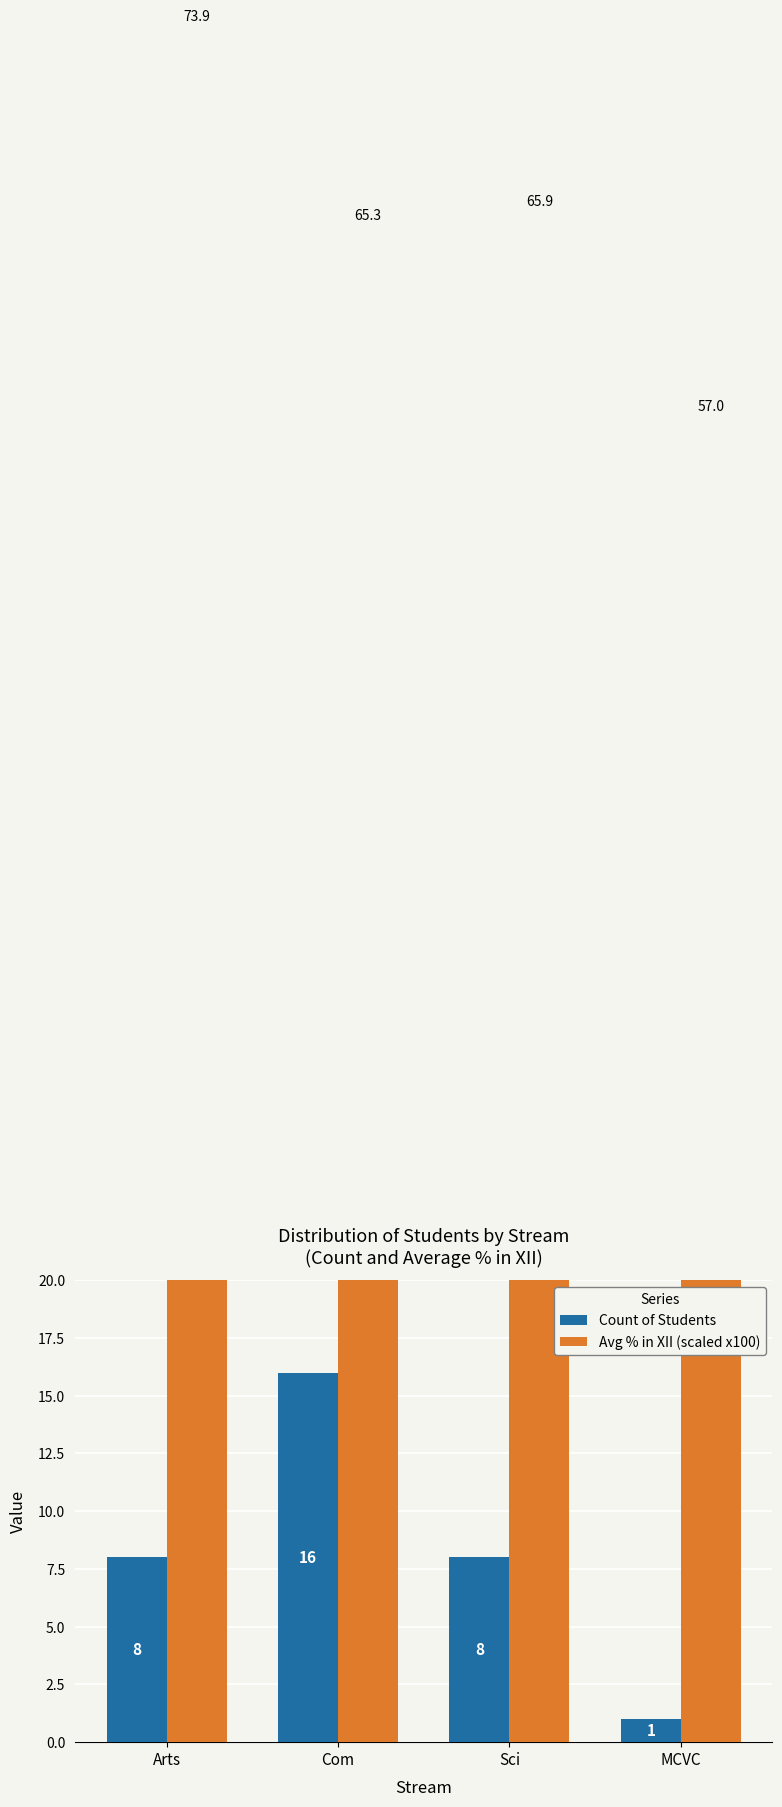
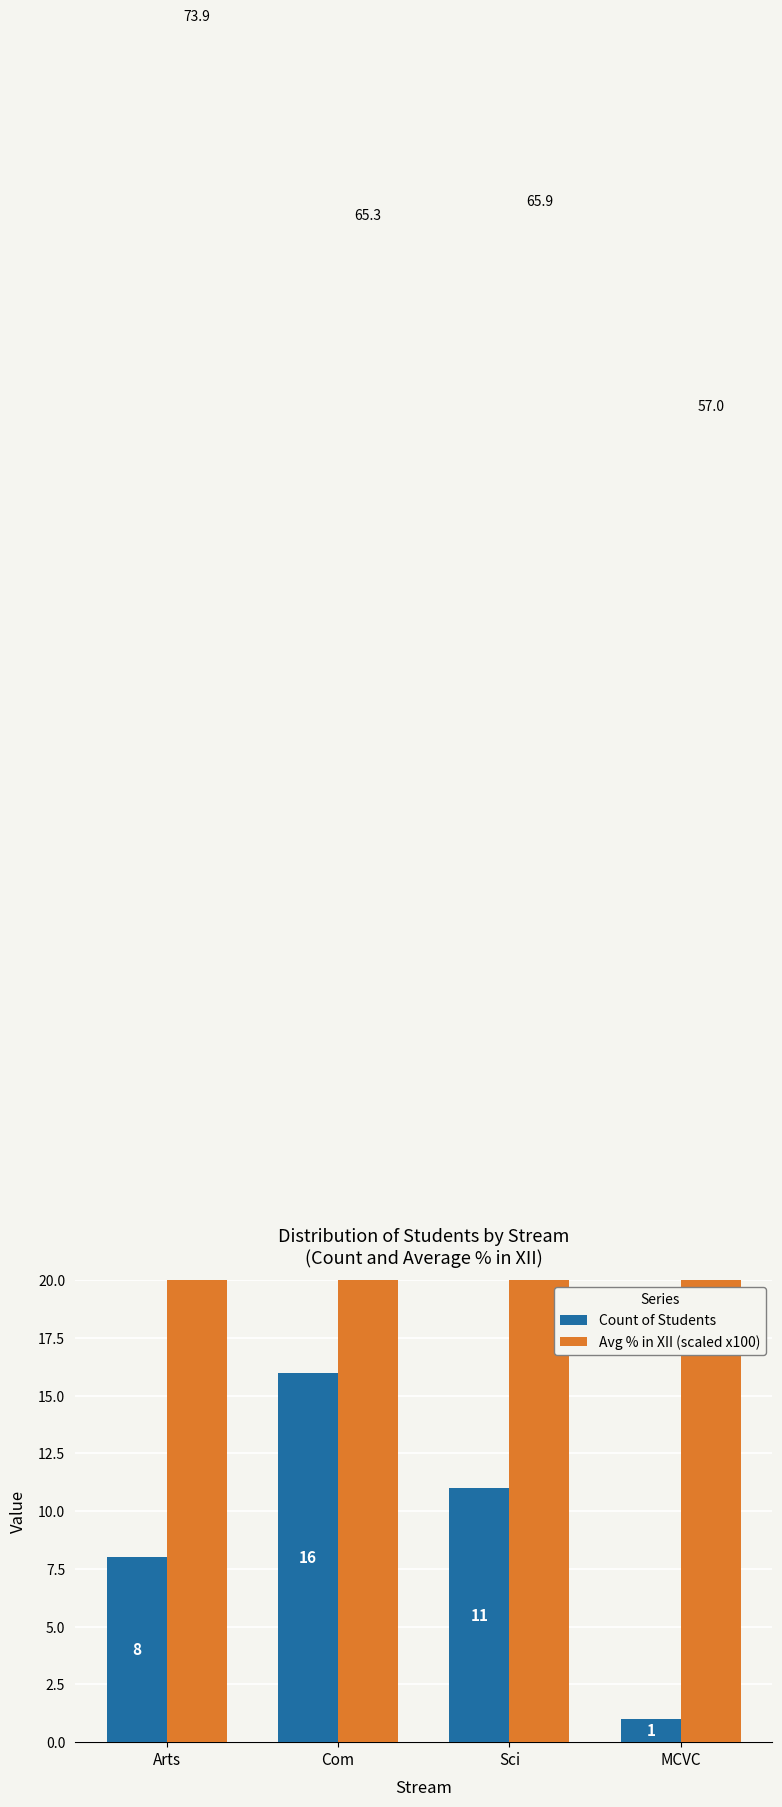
  {
    "Count of Students": {
      "Arts": 8,
      "Com": 16,
-     "Sci": 8,
+     "Sci": 11,
      "MCVC": 1
    }
  }
